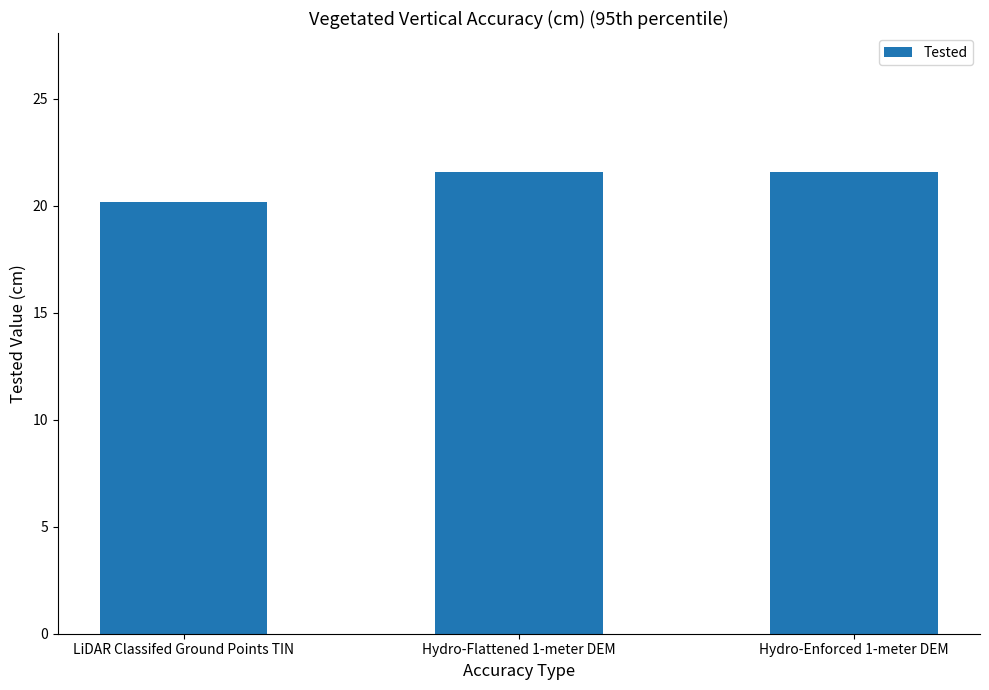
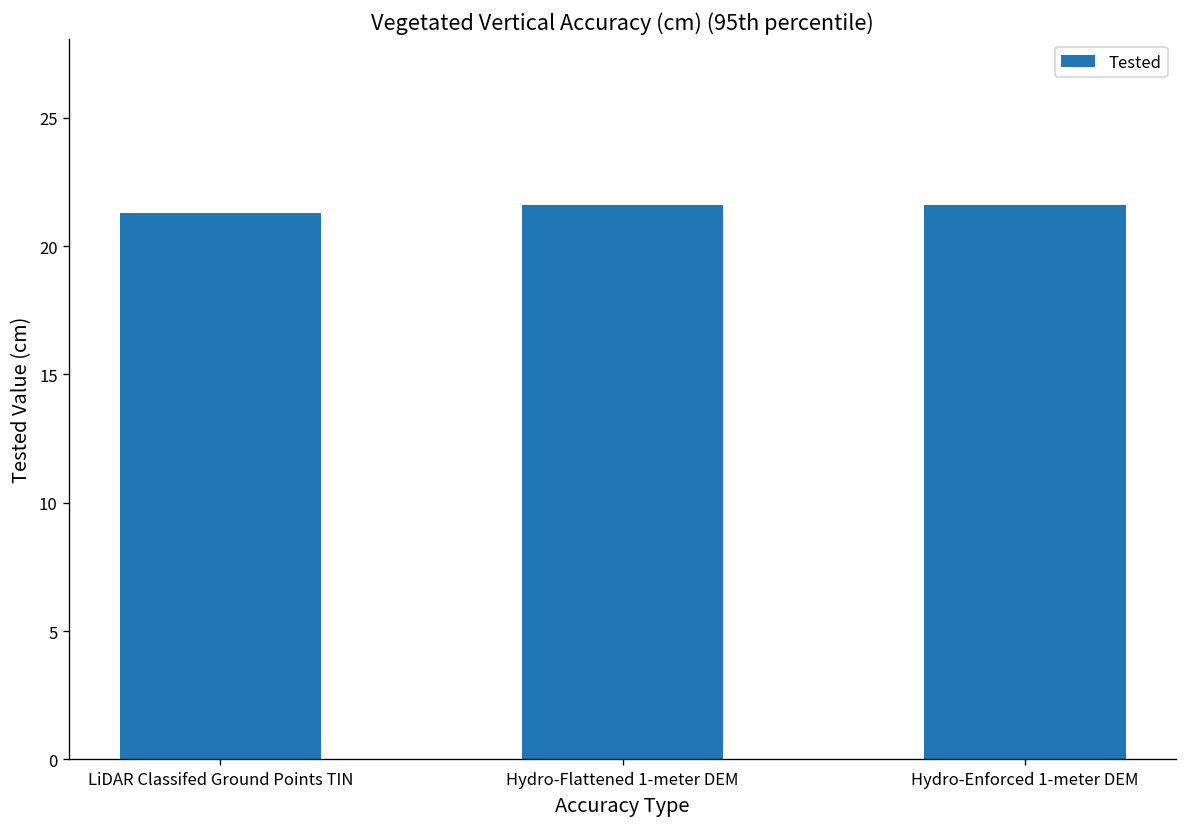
  {
-   "LiDAR Classifed Ground Points TIN": 20.2,
+   "LiDAR Classifed Ground Points TIN": 21.3,
    "Hydro-Flattened 1-meter DEM": 21.6,
    "Hydro-Enforced 1-meter DEM": 21.6
  }
